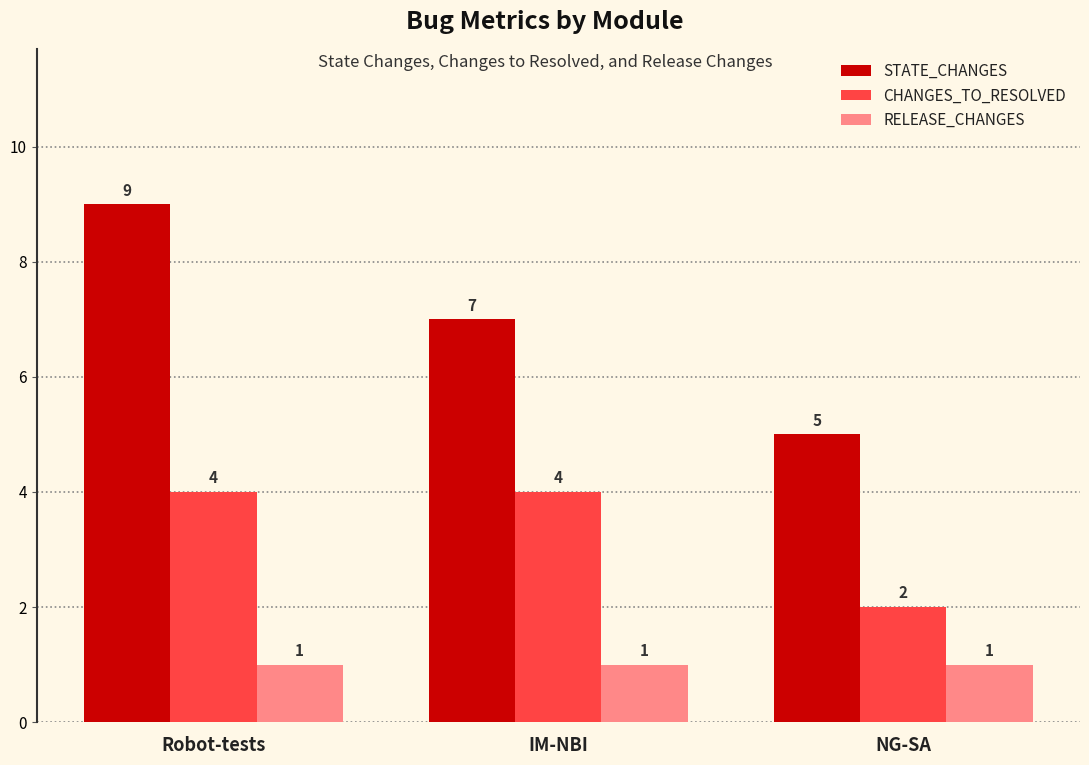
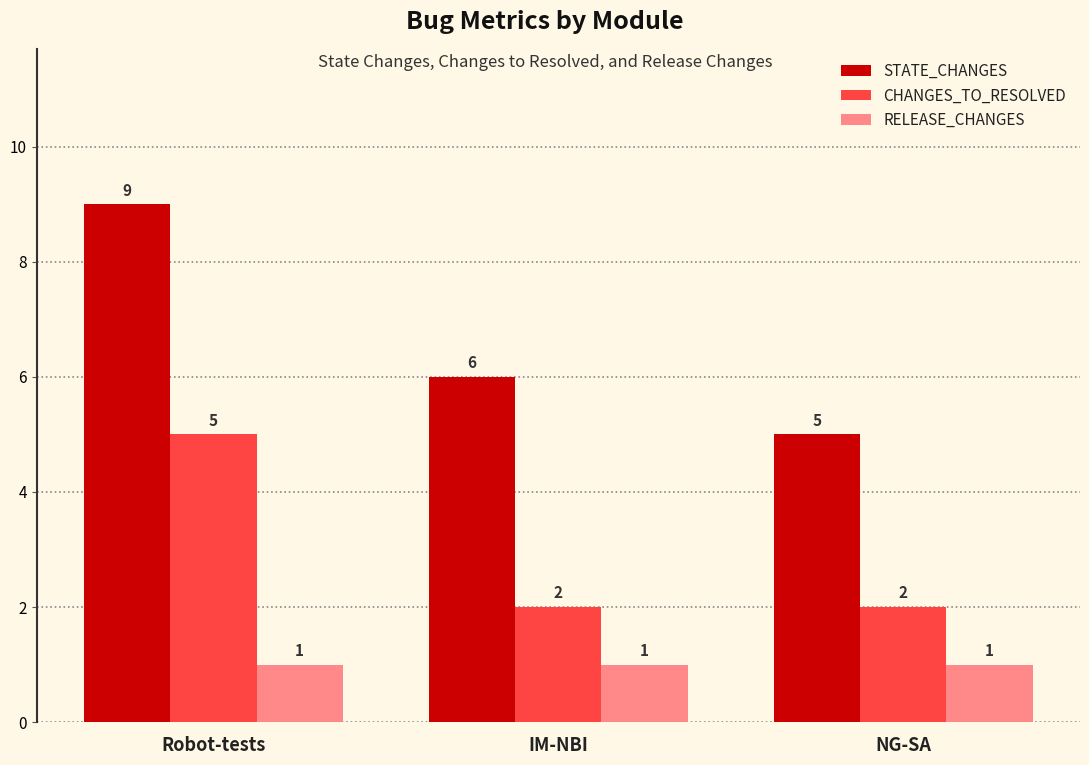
  {
    "STATE_CHANGES": {
      "Robot-tests": 9,
-     "IM-NBI": 7,
+     "IM-NBI": 6,
      "NG-SA": 5
    },
    "CHANGES_TO_RESOLVED": {
-     "Robot-tests": 4,
-     "IM-NBI": 4,
+     "Robot-tests": 5,
+     "IM-NBI": 2,
      "NG-SA": 2
    },
    "RELEASE_CHANGES": {
      "Robot-tests": 1,
      "IM-NBI": 1,
      "NG-SA": 1
    }
  }
